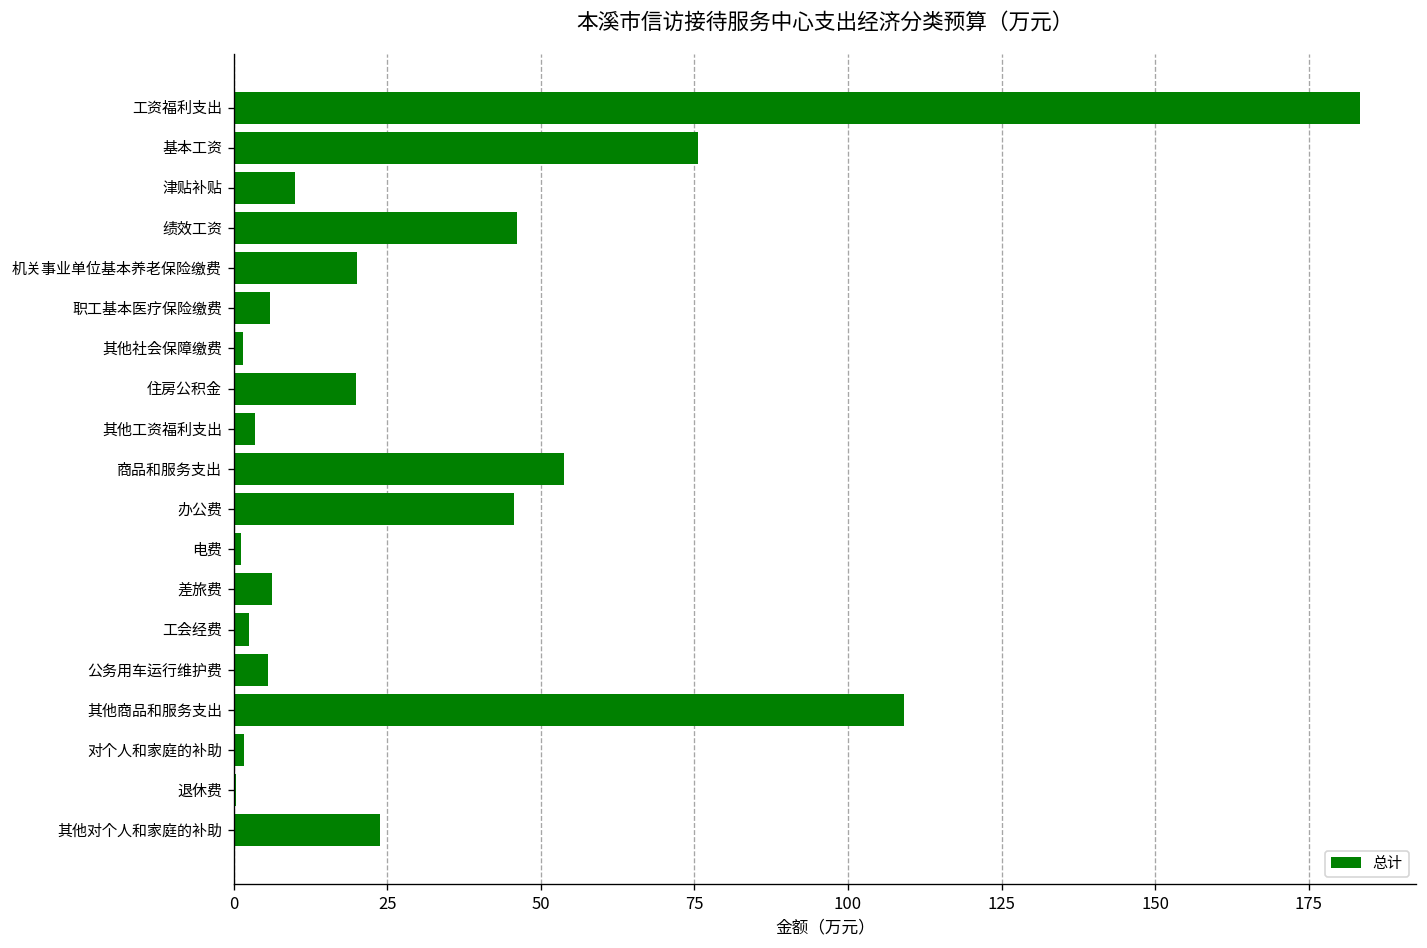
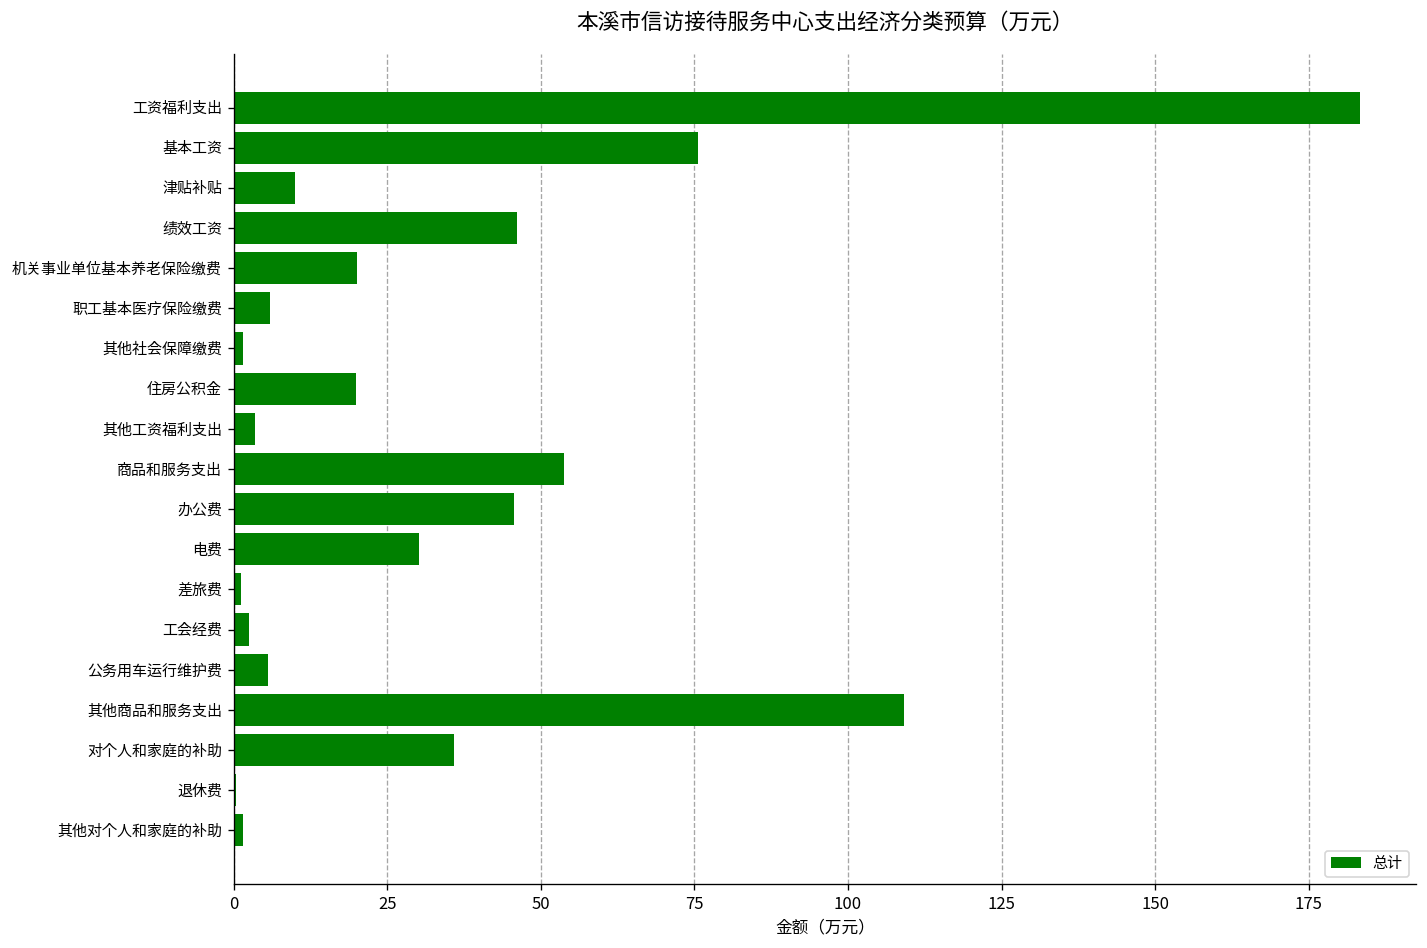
  {
    "工资福利支出": 183,
    "基本工资": 76,
    "津贴补贴": 10,
    "绩效工资": 46,
    "机关事业单位基本养老保险缴费": 20,
    "职工基本医疗保险缴费": 6,
    "其他社会保障缴费": 2,
    "住房公积金": 20,
    "其他工资福利支出": 3,
    "商品和服务支出": 54,
    "办公费": 46,
-   "电费": 1,
-   "差旅费": 6,
+   "电费": 30,
+   "差旅费": 1,
    "工会经费": 3,
    "公务用车运行维护费": 6,
    "其他商品和服务支出": 109,
-   "对个人和家庭的补助": 2,
-   "其他对个人和家庭的补助": 24
+   "对个人和家庭的补助": 36,
+   "其他对个人和家庭的补助": 1
  }
